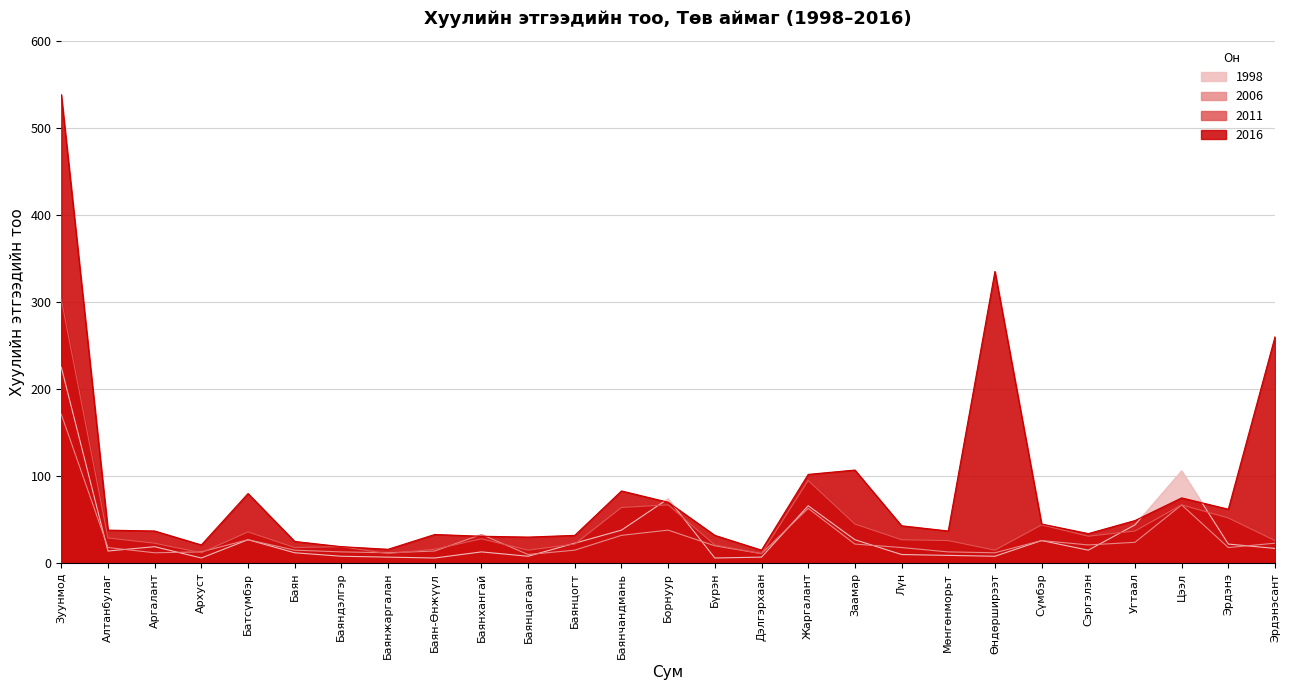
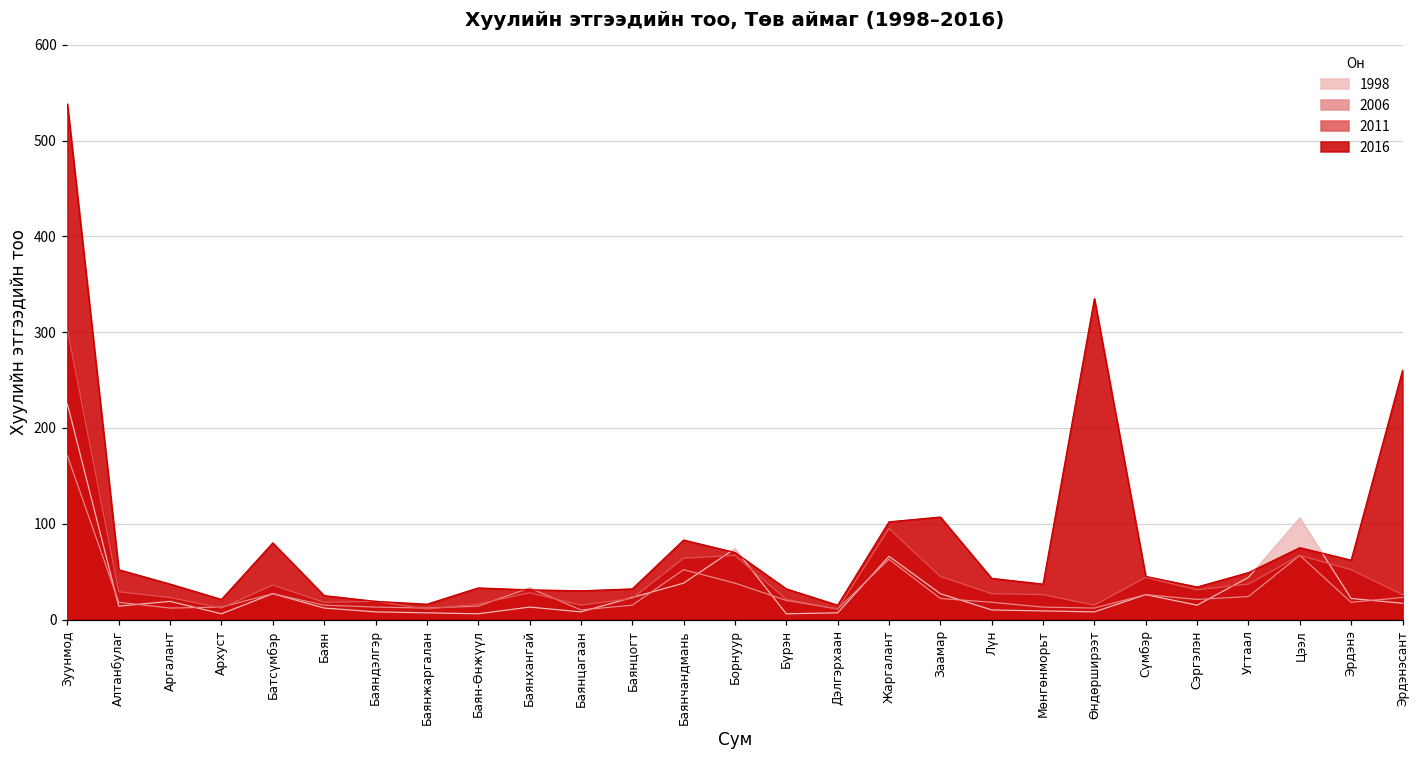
  {
    "1998": {
      "Зуунмод": 230,
      "Алтанбулаг": 10,
      "Аргалант": 20,
      "Архуст": 10,
      "Баян": 10,
      "Баяндэлгэр": 10,
      "Баянжаргалан": 10,
      "Баян-Өнжүүл": 10,
      "Баянхангай": 10,
      "Баянчандмань": 40,
      "Борнуур": 70,
      "Бүрэн": 10,
      "Дэлгэрхаан": 10,
      "Жаргалант": 70,
      "Заамар": 30,
      "Лүн": 10,
      "Мөнгөнморьт": 10,
      "Өндөрширээт": 10,
      "Сэргэлэн": 20,
      "Угтаал": 40,
      "Цээл": 110,
      "Эрдэнэ": 20,
      "Эрдэнэсант": 20
    },
    "2006": {
      "Зуунмод": 170,
      "Алтанбулаг": 20,
      "Аргалант": 10,
      "Баян": 20,
      "Баяндэлгэр": 10,
      "Баянцогт": 20,
-     "Баянчандмань": 30,
+     "Баянчандмань": 50,
      "Борнуур": 40,
      "Жаргалант": 60,
      "Заамар": 20,
      "Лүн": 20,
      "Мөнгөнморьт": 10,
      "Өндөрширээт": 10,
      "Сэргэлэн": 20,
      "Угтаал": 20,
      "Эрдэнэ": 20,
      "Эрдэнэсант": 20
    },
    "2011": {
      "Зуунмод": 300,
      "Алтанбулаг": 30,
      "Аргалант": 20,
      "Батсүмбэр": 40,
      "Баян": 20,
      "Баянхангай": 30,
      "Баянцагаан": 20,
      "Баянчандмань": 60,
      "Борнуур": 70,
      "Жаргалант": 100,
      "Заамар": 50,
      "Лүн": 30,
      "Мөнгөнморьт": 30,
      "Өндөрширээт": 20,
      "Сэргэлэн": 30,
      "Угтаал": 40,
      "Эрдэнэ": 50,
      "Эрдэнэсант": 30
    },
    "2016": {
      "Зуунмод": 540,
-     "Алтанбулаг": 40,
+     "Алтанбулаг": 50,
      "Аргалант": 40,
      "Архуст": 20,
      "Батсүмбэр": 80,
      "Баян": 30,
      "Баянжаргалан": 20,
      "Баян-Өнжүүл": 30,
      "Баянцагаан": 30,
      "Баянцогт": 30,
      "Баянчандмань": 80,
      "Борнуур": 70,
      "Бүрэн": 30,
      "Дэлгэрхаан": 20,
      "Жаргалант": 100,
      "Заамар": 110,
      "Лүн": 40,
      "Мөнгөнморьт": 40,
      "Өндөрширээт": 340,
      "Сэргэлэн": 30,
      "Угтаал": 50,
      "Цээл": 80,
      "Эрдэнэ": 60,
      "Эрдэнэсант": 260
    }
  }
